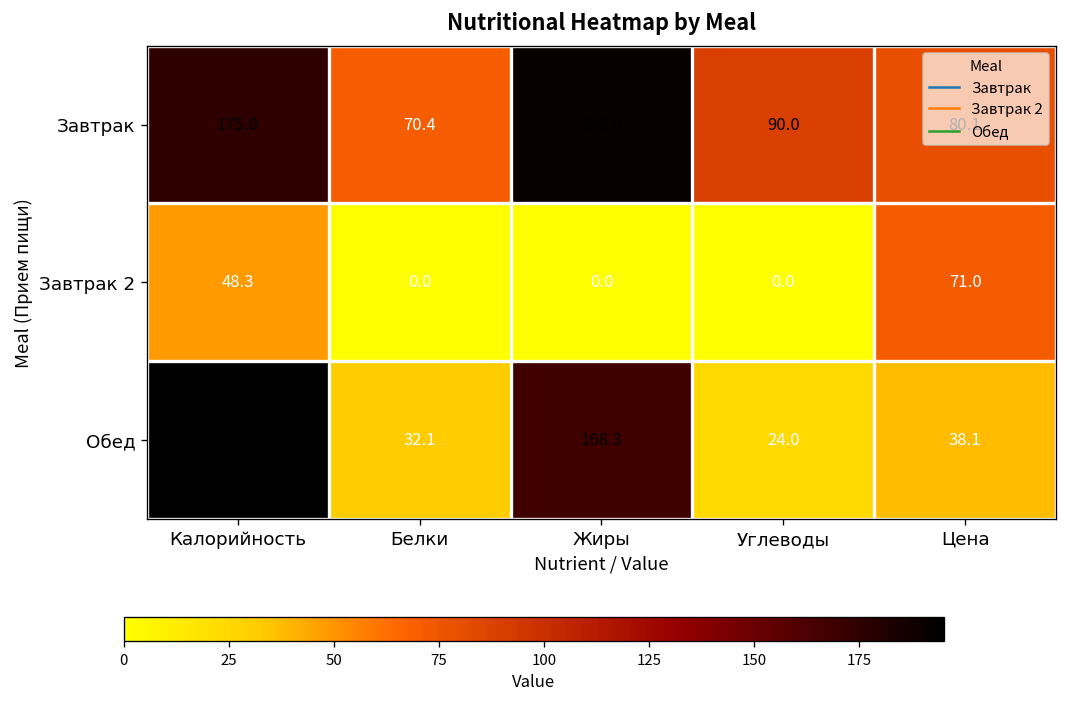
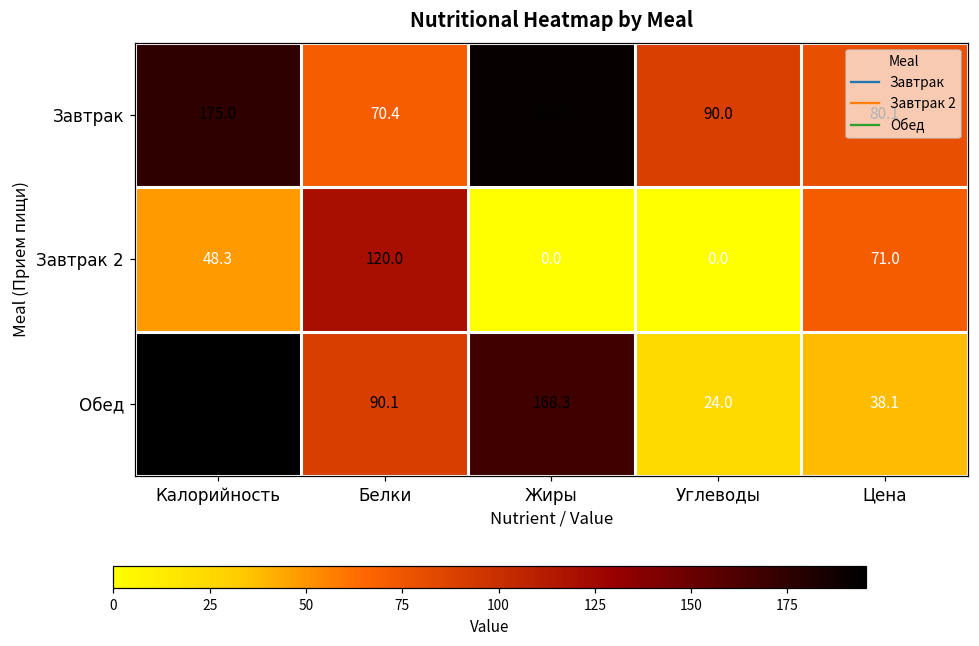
  {
    "Завтрак": {
      "Белки": 70.4,
      "Углеводы": 90.0
    },
    "Завтрак 2": {
      "Калорийность": 48.3,
-     "Белки": 0.0,
+     "Белки": 120.0,
      "Жиры": 0.0,
      "Углеводы": 0.0,
      "Цена": 71.0
    },
    "Обед": {
-     "Белки": 32.1,
+     "Белки": 90.1,
      "Жиры": 168.3,
      "Углеводы": 24.0,
      "Цена": 38.1
    }
  }
